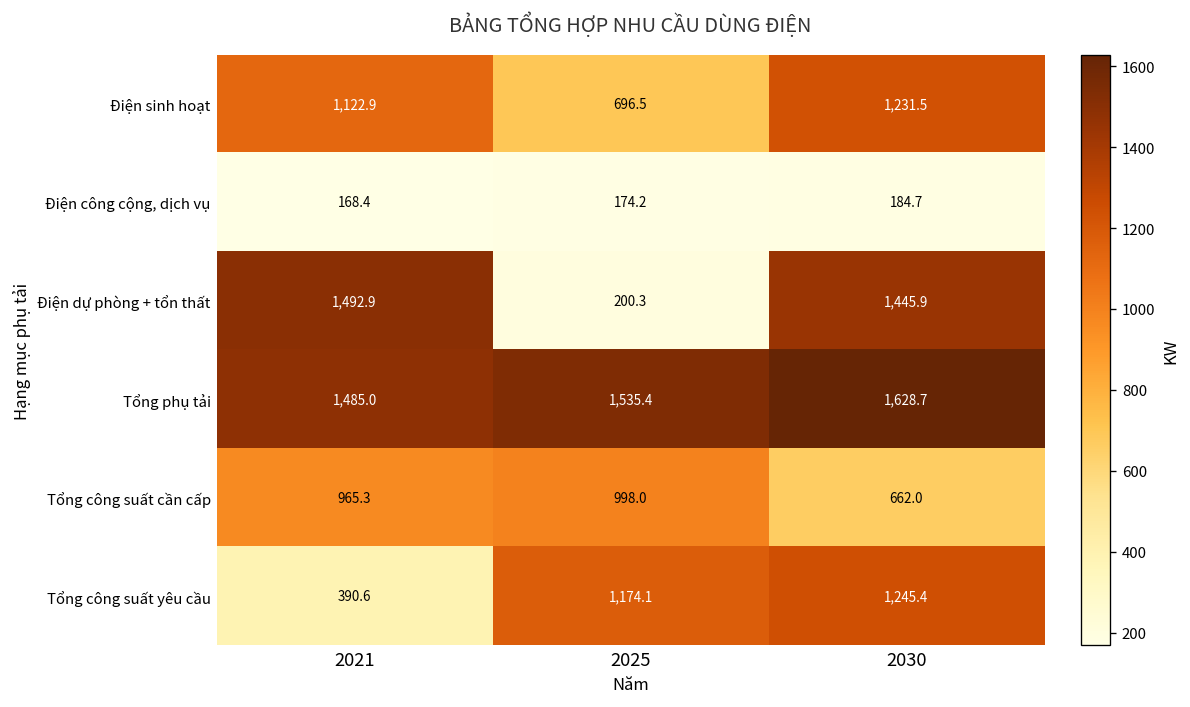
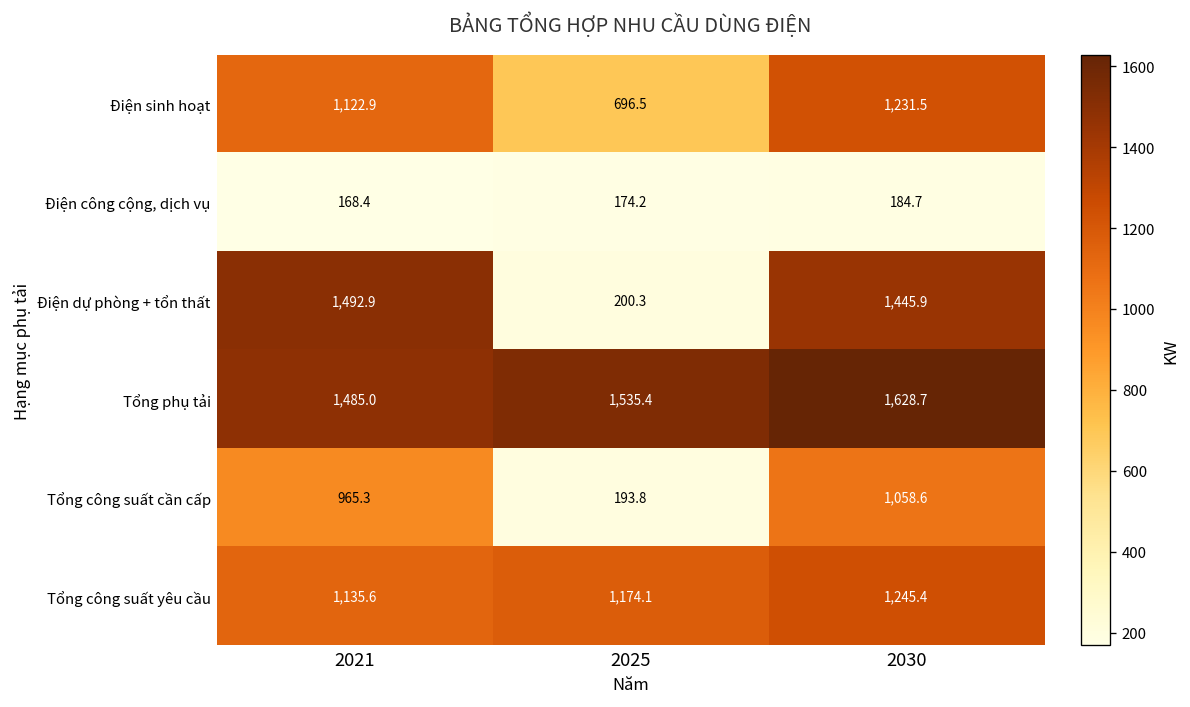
  {
    "Điện sinh hoạt": {
      "2021": "1,122.9",
      "2025": "696.5",
      "2030": "1,231.5"
    },
    "Điện công cộng, dịch vụ": {
      "2021": "168.4",
      "2025": "174.2",
      "2030": "184.7"
    },
    "Điện dự phòng + tổn thất": {
      "2021": "1,492.9",
      "2025": "200.3",
      "2030": "1,445.9"
    },
    "Tổng phụ tải": {
      "2021": "1,485.0",
      "2025": "1,535.4",
      "2030": "1,628.7"
    },
    "Tổng công suất cần cấp": {
      "2021": "965.3",
-     "2025": "998.0",
-     "2030": "662.0"
+     "2025": "193.8",
+     "2030": "1,058.6"
    },
    "Tổng công suất yêu cầu": {
-     "2021": "390.6",
+     "2021": "1,135.6",
      "2025": "1,174.1",
      "2030": "1,245.4"
    }
  }
